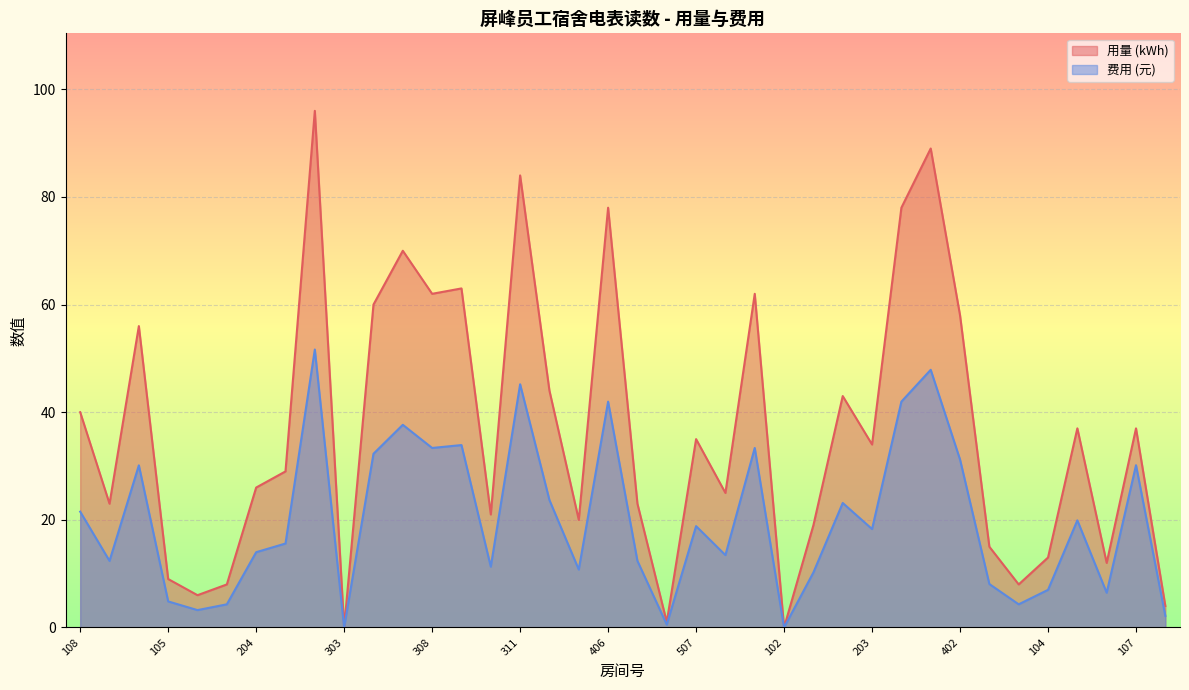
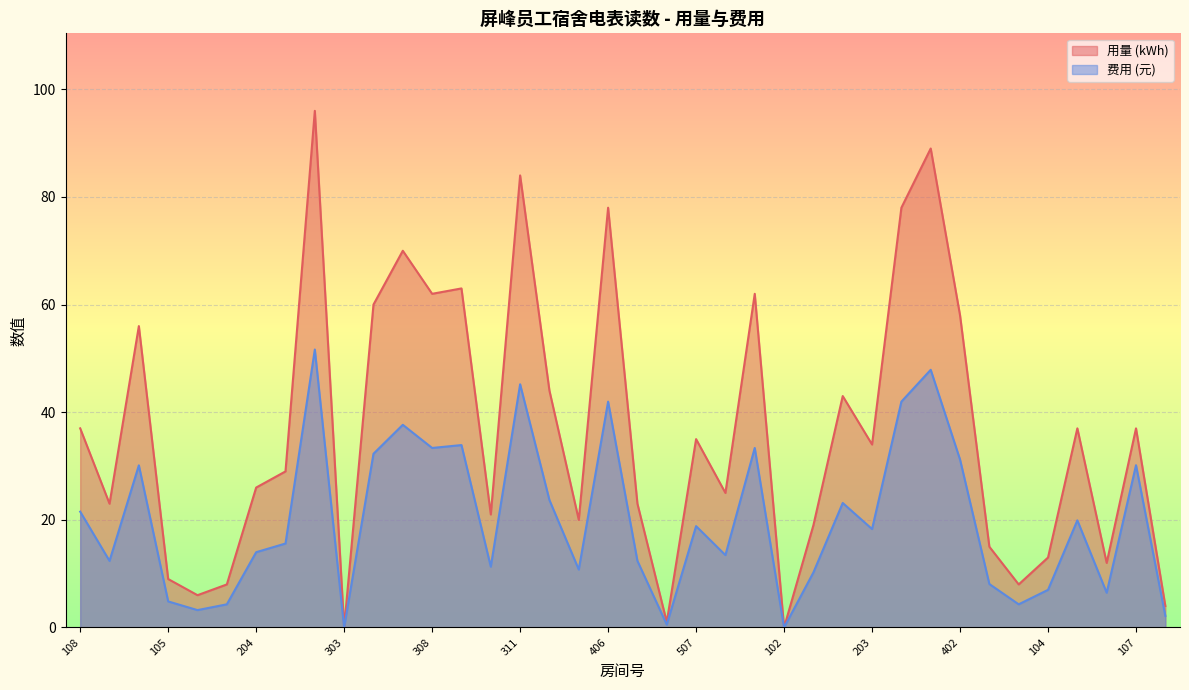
  {
    "用量 (kWh)": {
-     "108": 40,
+     "108": 37,
      "308": 62,
      "311": 84,
      "406": 78,
      "507": 35,
      "203": 34,
      "107": 37
    },
    "费用 (元)": {
      "108": 22,
      "308": 33,
      "311": 45,
      "406": 42,
      "507": 19,
      "203": 18,
      "107": 30
    }
  }
